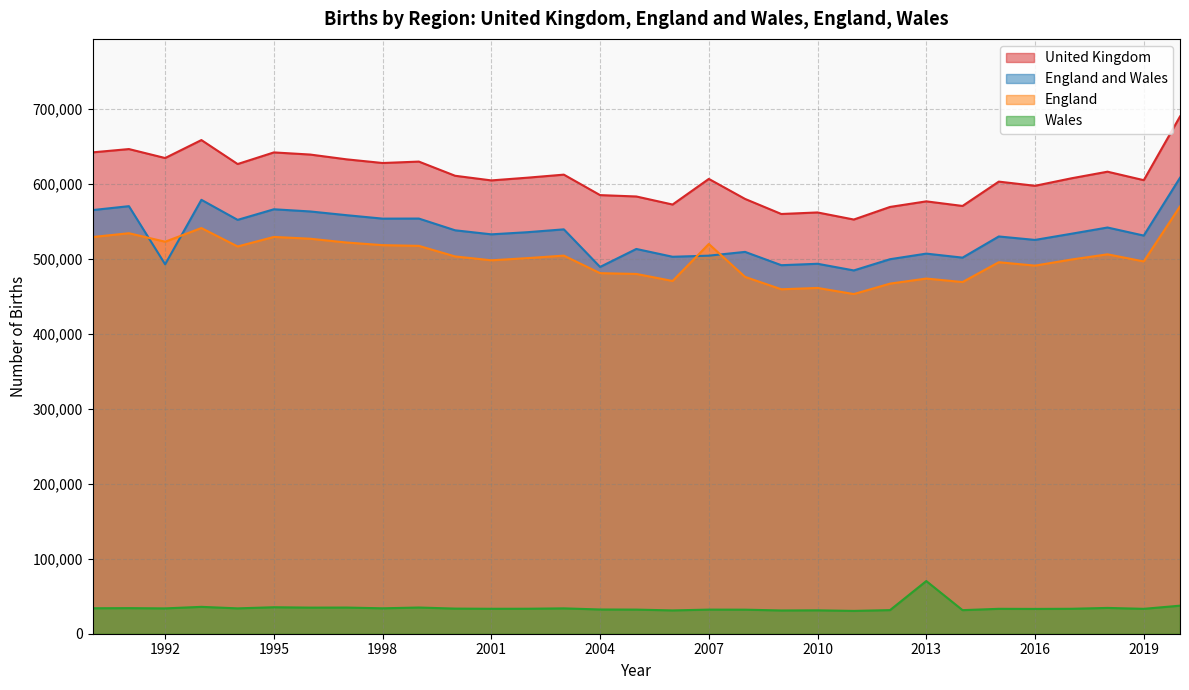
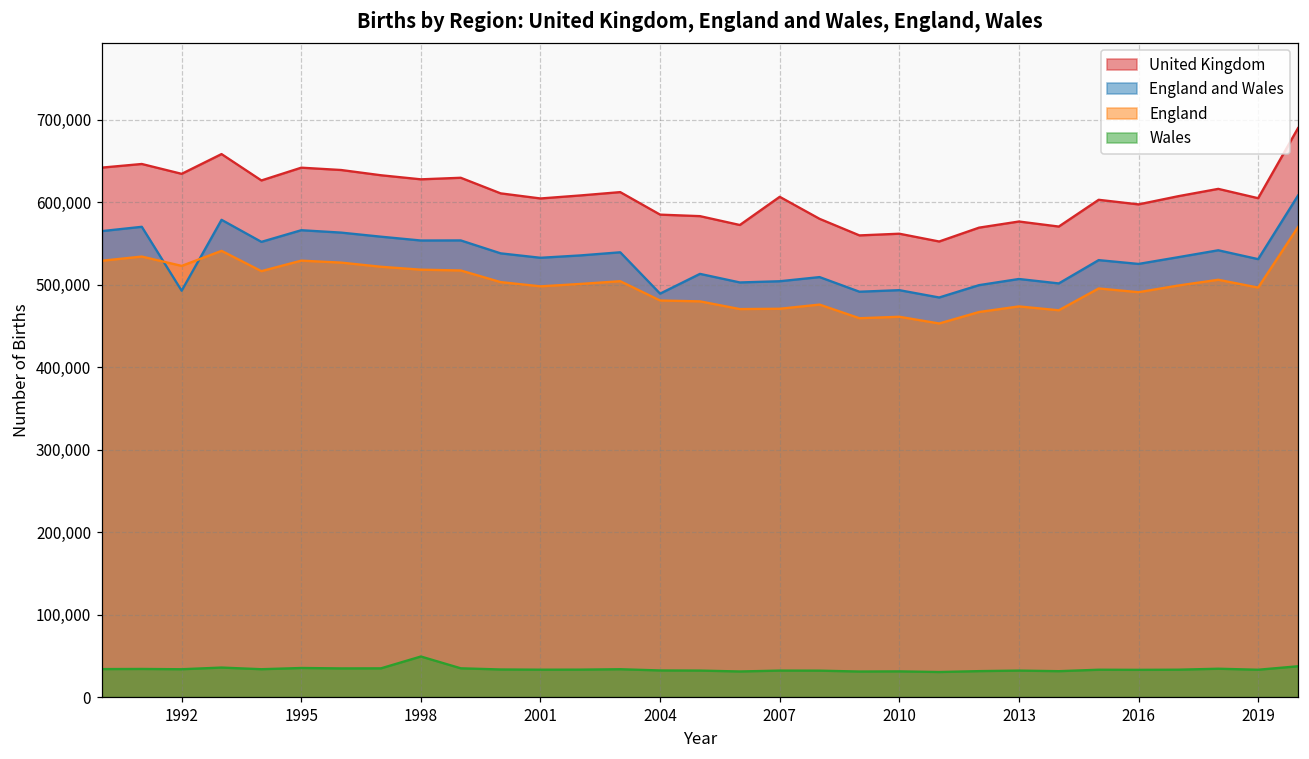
  {
    "United Kingdom": {
      "1992": "630,000",
      "1995": "640,000",
      "1998": "630,000",
      "2001": "600,000",
      "2004": "580,000",
      "2007": "610,000",
      "2010": "560,000",
      "2013": "580,000",
      "2016": "600,000",
      "2019": "600,000"
    },
    "England and Wales": {
      "1992": "490,000",
      "1995": "570,000",
      "1998": "550,000",
      "2001": "530,000",
      "2004": "490,000",
      "2007": "500,000",
      "2010": "490,000",
      "2013": "510,000",
      "2016": "530,000",
      "2019": "530,000"
    },
    "England": {
      "1992": "520,000",
      "1995": "530,000",
      "1998": "520,000",
      "2001": "500,000",
      "2004": "480,000",
-     "2007": "520,000",
+     "2007": "470,000",
      "2010": "460,000",
      "2013": "470,000",
      "2016": "490,000",
      "2019": "500,000"
    },
    "Wales": {
      "1992": "30,000",
      "1995": "40,000",
-     "1998": "30,000",
+     "1998": "50,000",
      "2001": "30,000",
      "2004": "30,000",
      "2007": "30,000",
      "2010": "30,000",
-     "2013": "70,000",
+     "2013": "30,000",
      "2016": "30,000",
      "2019": "30,000"
    }
  }
